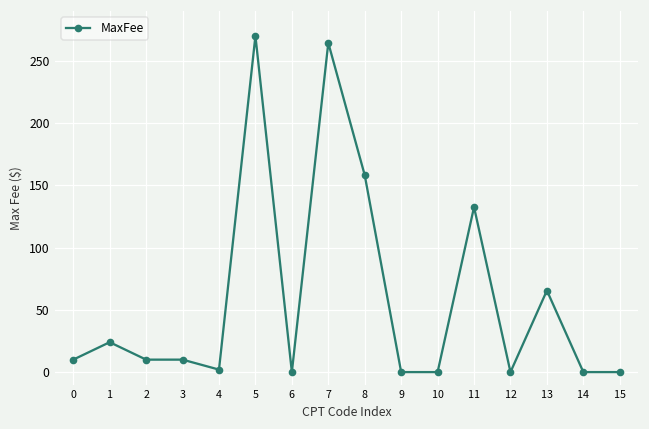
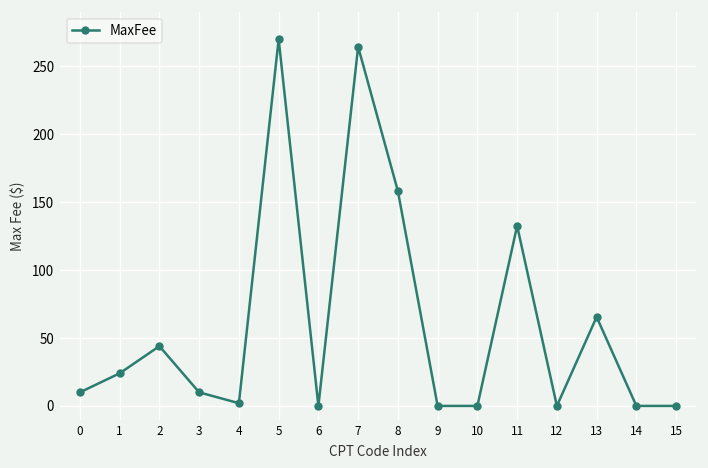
  {
    "0": 10,
    "1": 24,
-   "2": 10,
+   "2": 44,
    "3": 10,
    "4": 2,
    "5": 270,
    "6": 0,
    "7": 264,
    "8": 158,
    "9": 0,
    "10": 0,
    "11": 133,
    "12": 0,
    "13": 66,
    "14": 0,
    "15": 0
  }
